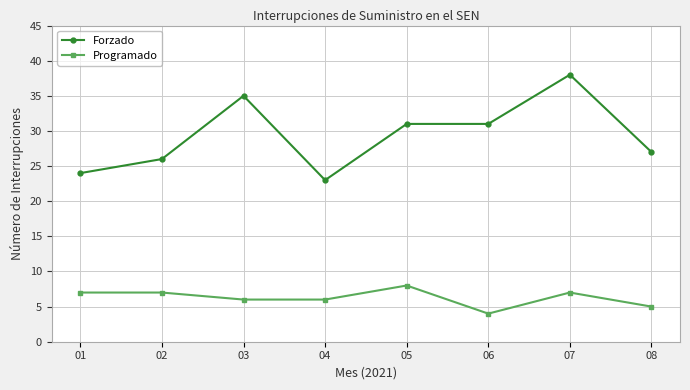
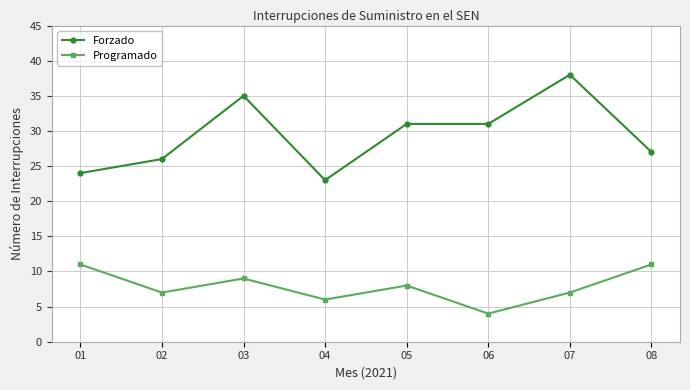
  {
    "Forzado": {
      "01": 24,
      "02": 26,
      "03": 35,
      "04": 23,
      "05": 31,
      "06": 31,
      "07": 38,
      "08": 27
    },
    "Programado": {
-     "01": 7,
+     "01": 11,
      "02": 7,
-     "03": 6,
+     "03": 9,
      "04": 6,
      "05": 8,
      "06": 4,
      "07": 7,
-     "08": 5
+     "08": 11
    }
  }
